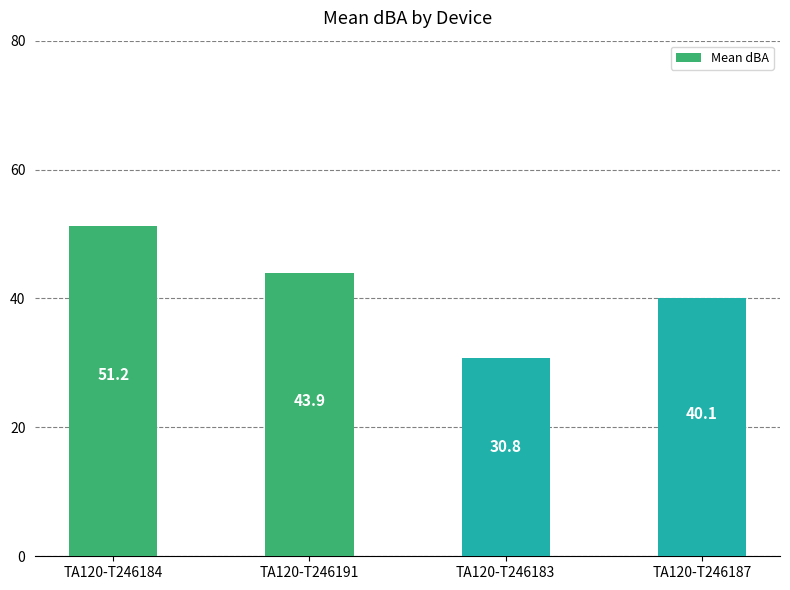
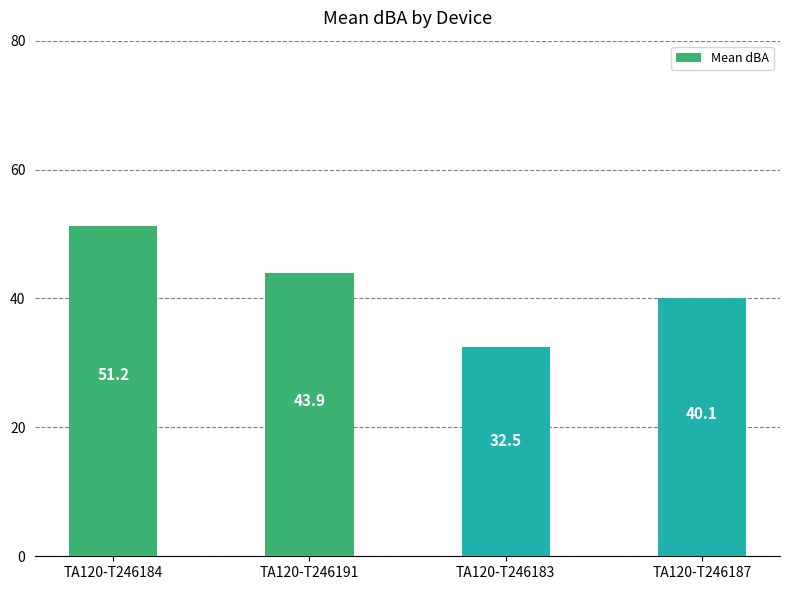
  {
    "TA120-T246184": 51.2,
    "TA120-T246191": 43.9,
-   "TA120-T246183": 30.8,
+   "TA120-T246183": 32.5,
    "TA120-T246187": 40.1
  }
